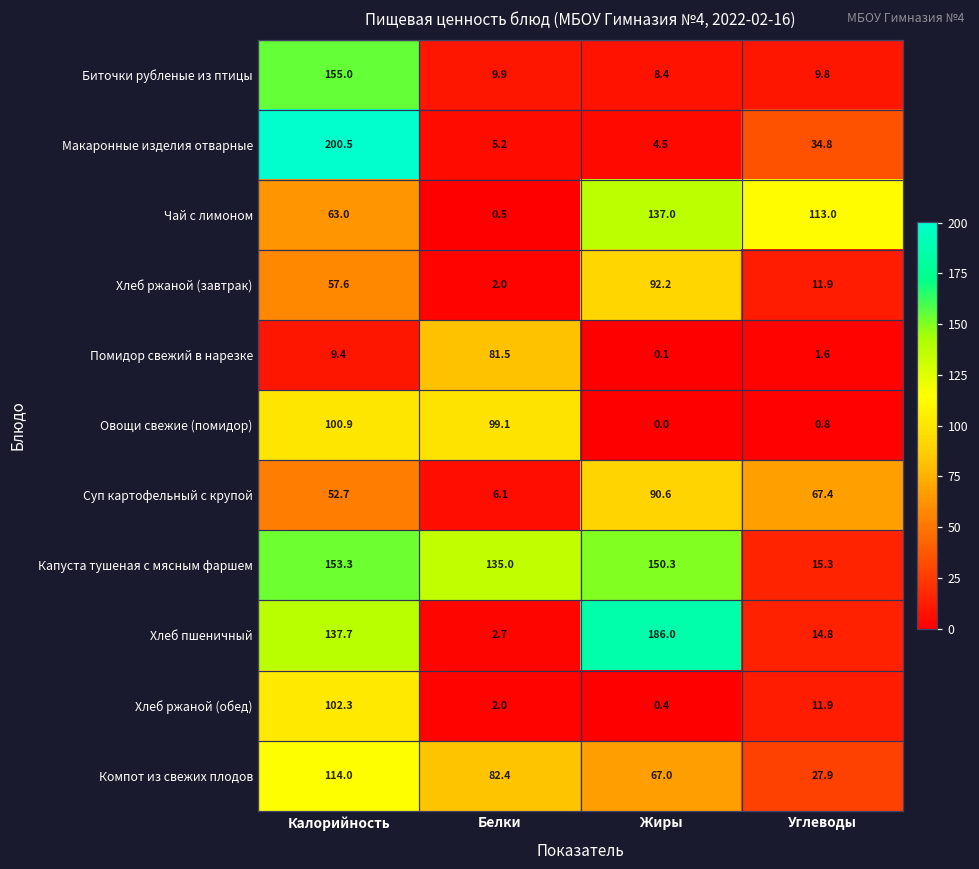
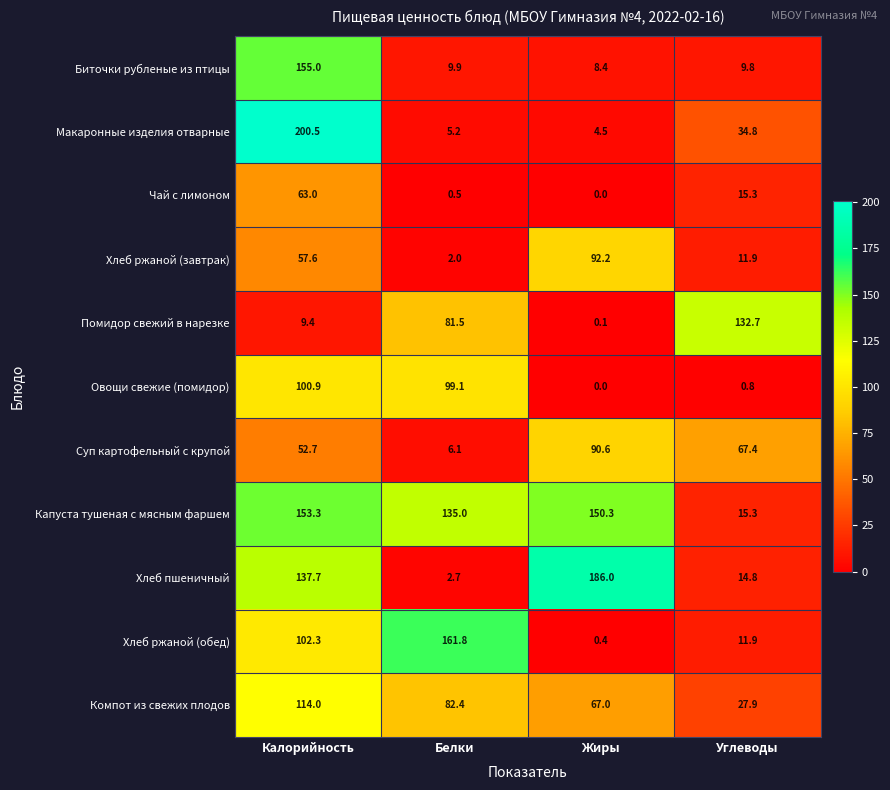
  {
    "Биточки рубленые из птицы": {
      "Калорийность": 155.0,
      "Белки": 9.9,
      "Жиры": 8.4,
      "Углеводы": 9.8
    },
    "Макаронные изделия отварные": {
      "Калорийность": 200.5,
      "Белки": 5.2,
      "Жиры": 4.5,
      "Углеводы": 34.8
    },
    "Чай с лимоном": {
      "Калорийность": 63.0,
      "Белки": 0.5,
-     "Жиры": 137.0,
-     "Углеводы": 113.0
+     "Жиры": 0.0,
+     "Углеводы": 15.3
    },
    "Хлеб ржаной (завтрак)": {
      "Калорийность": 57.6,
      "Белки": 2.0,
      "Жиры": 92.2,
      "Углеводы": 11.9
    },
    "Помидор свежий в нарезке": {
      "Калорийность": 9.4,
      "Белки": 81.5,
      "Жиры": 0.1,
-     "Углеводы": 1.6
+     "Углеводы": 132.7
    },
    "Овощи свежие (помидор)": {
      "Калорийность": 100.9,
      "Белки": 99.1,
      "Жиры": 0.0,
      "Углеводы": 0.8
    },
    "Суп картофельный с крупой": {
      "Калорийность": 52.7,
      "Белки": 6.1,
      "Жиры": 90.6,
      "Углеводы": 67.4
    },
    "Капуста тушеная с мясным фаршем": {
      "Калорийность": 153.3,
      "Белки": 135.0,
      "Жиры": 150.3,
      "Углеводы": 15.3
    },
    "Хлеб пшеничный": {
      "Калорийность": 137.7,
      "Белки": 2.7,
      "Жиры": 186.0,
      "Углеводы": 14.8
    },
    "Хлеб ржаной (обед)": {
      "Калорийность": 102.3,
-     "Белки": 2.0,
+     "Белки": 161.8,
      "Жиры": 0.4,
      "Углеводы": 11.9
    },
    "Компот из свежих плодов": {
      "Калорийность": 114.0,
      "Белки": 82.4,
      "Жиры": 67.0,
      "Углеводы": 27.9
    }
  }
